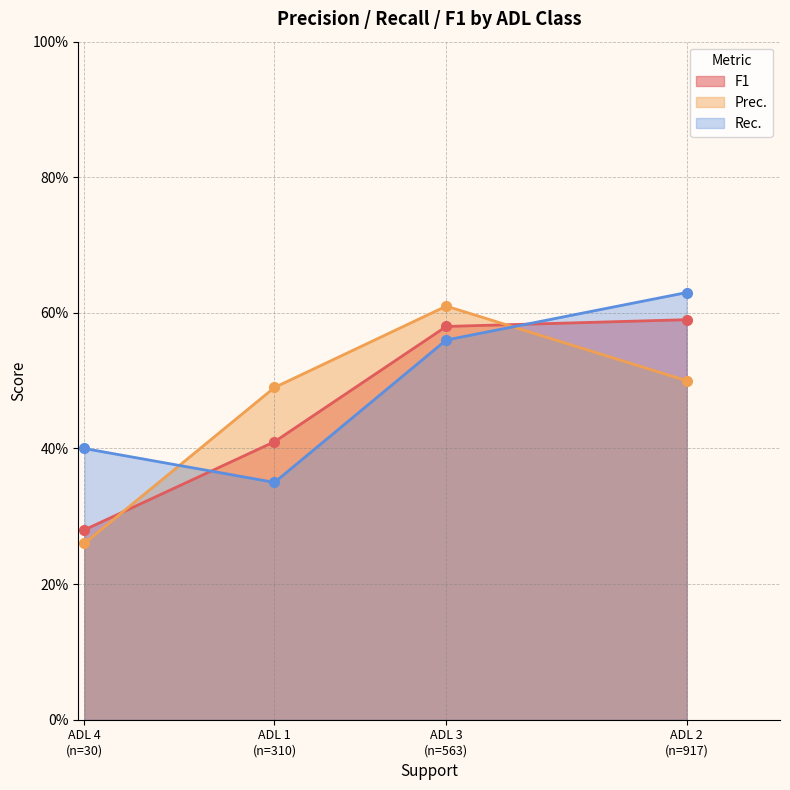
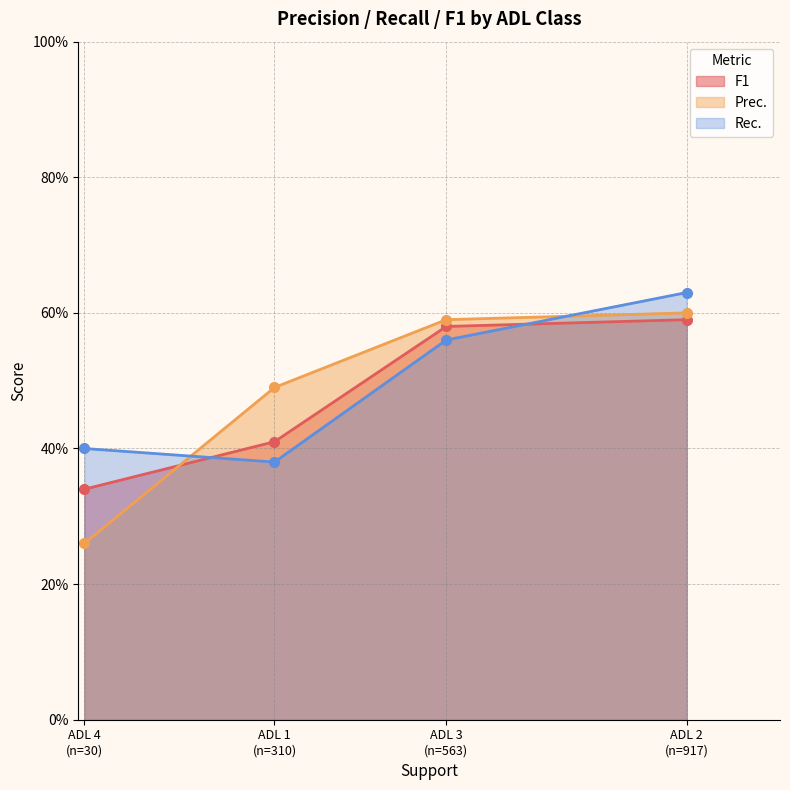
  {
    "F1": {
-     "ADL 4 (n=30)": "28%",
+     "ADL 4 (n=30)": "34%",
      "ADL 1 (n=310)": "41%",
      "ADL 3 (n=563)": "58%",
      "ADL 2 (n=917)": "59%"
    },
    "Prec.": {
      "ADL 4 (n=30)": "26%",
      "ADL 1 (n=310)": "49%",
-     "ADL 3 (n=563)": "61%",
-     "ADL 2 (n=917)": "50%"
+     "ADL 3 (n=563)": "59%",
+     "ADL 2 (n=917)": "60%"
    },
    "Rec.": {
      "ADL 4 (n=30)": "40%",
-     "ADL 1 (n=310)": "35%",
+     "ADL 1 (n=310)": "38%",
      "ADL 3 (n=563)": "56%",
      "ADL 2 (n=917)": "63%"
    }
  }
